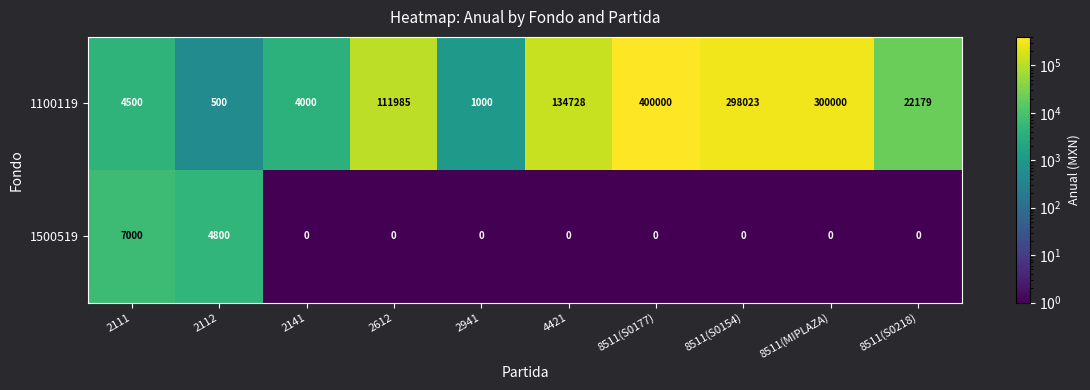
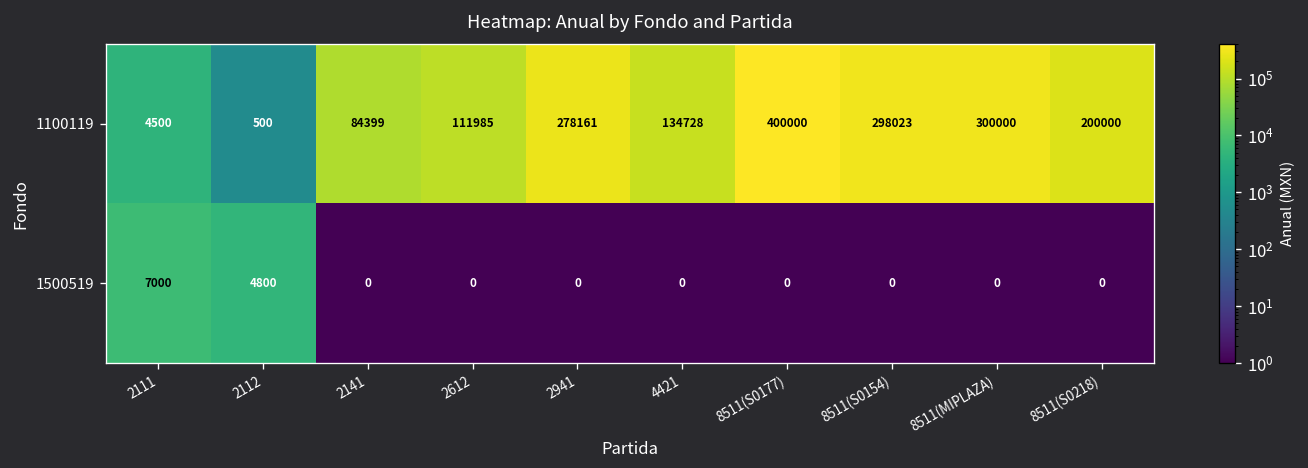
  {
    "1100119": {
      "2111": 4500,
      "2112": 500,
-     "2141": 4000,
+     "2141": 84399,
      "2612": 111985,
-     "2941": 1000,
+     "2941": 278161,
      "4421": 134728,
      "8511(S0177)": 400000,
      "8511(S0154)": 298023,
      "8511(MIPLAZA)": 300000,
-     "8511(S0218)": 22179
+     "8511(S0218)": 200000
    },
    "1500519": {
      "2111": 7000,
      "2112": 4800,
      "2141": 0,
      "2612": 0,
      "2941": 0,
      "4421": 0,
      "8511(S0177)": 0,
      "8511(S0154)": 0,
      "8511(MIPLAZA)": 0,
      "8511(S0218)": 0
    }
  }
